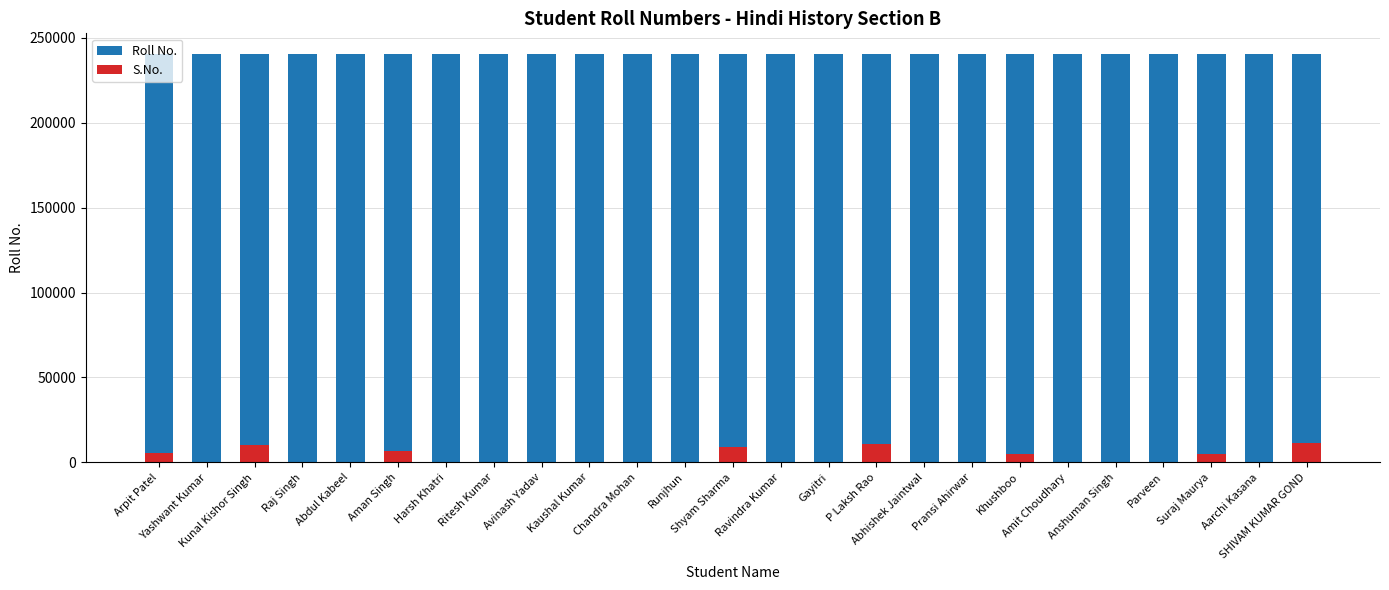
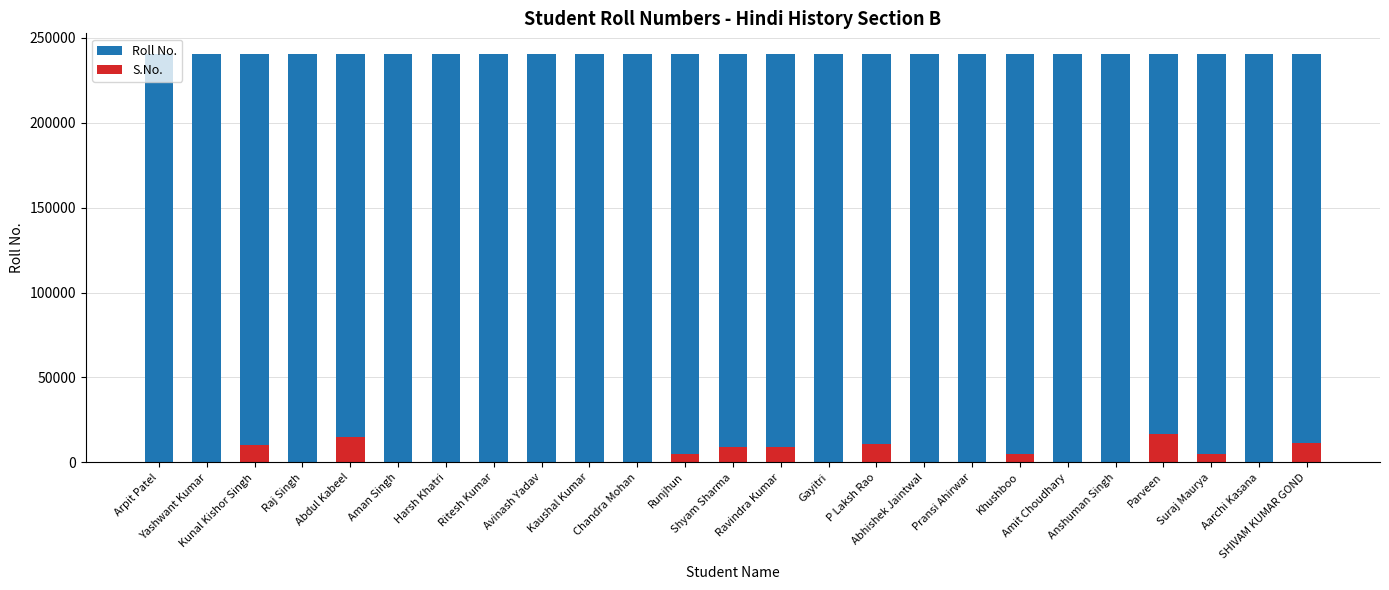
  {
    "Roll No.": {
      "Yashwant Kumar": 241000,
      "Kunal Kishor Singh": 241000,
      "Raj Singh": 241000,
      "Abdul Kabeel": 241000,
      "Aman Singh": 241000,
      "Harsh Khatri": 241000,
      "Ritesh Kumar": 241000,
      "Avinash Yadav": 241000,
      "Kaushal Kumar": 241000,
      "Chandra Mohan": 241000,
      "Runjhun": 241000,
      "Shyam Sharma": 241000,
      "Ravindra Kumar": 241000,
      "Gayitri": 241000,
      "P Laksh Rao": 241000,
      "Abhishek Jaintwal": 241000,
      "Pransi Ahirwar": 241000,
      "Khushboo": 241000,
      "Amit Choudhary": 241000,
      "Anshuman Singh": 241000,
      "Parveen": 241000,
      "Suraj Maurya": 241000,
      "Aarchi Kasana": 241000,
      "SHIVAM KUMAR GOND": 241000
    },
    "S.No.": {
-     "Arpit Patel": 6000,
-     "Abdul Kabeel": 0,
-     "Aman Singh": 7000,
-     "Runjhun": 0,
-     "Ravindra Kumar": 0,
-     "Parveen": 0
+     "Arpit Patel": 0,
+     "Abdul Kabeel": 15000,
+     "Aman Singh": 0,
+     "Runjhun": 5000,
+     "Ravindra Kumar": 9000,
+     "Parveen": 17000
    }
  }
